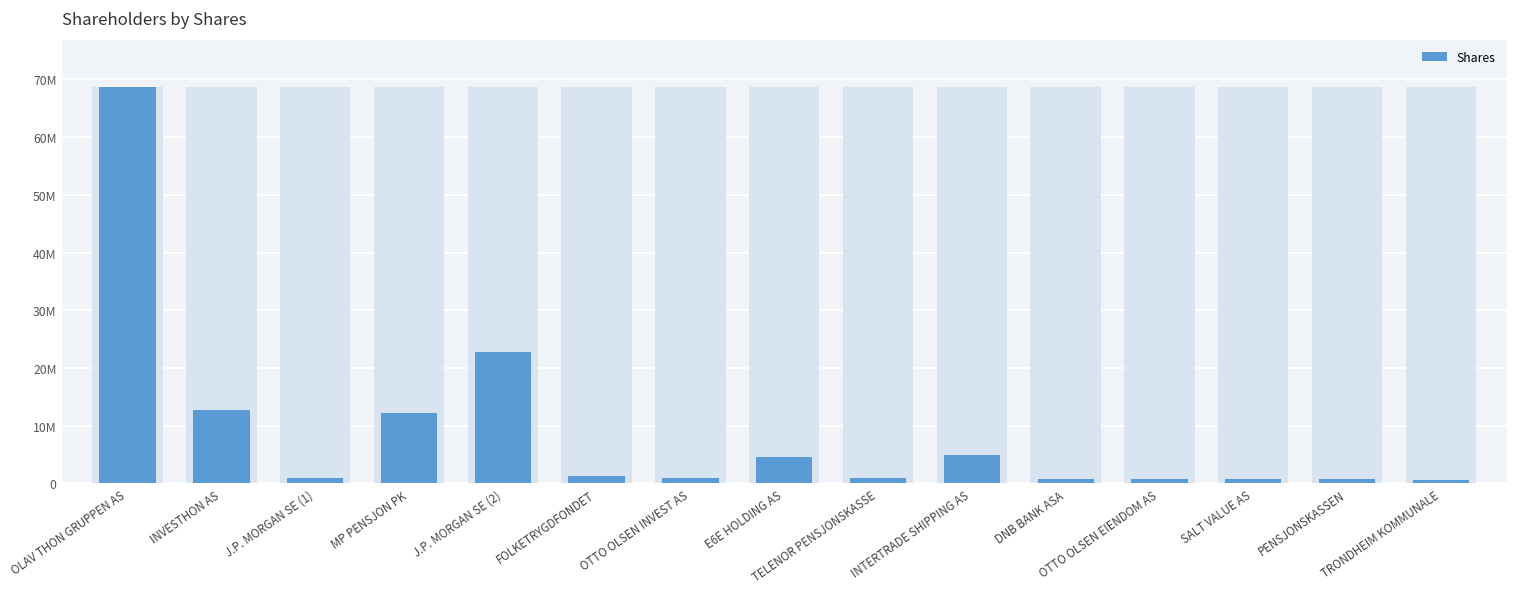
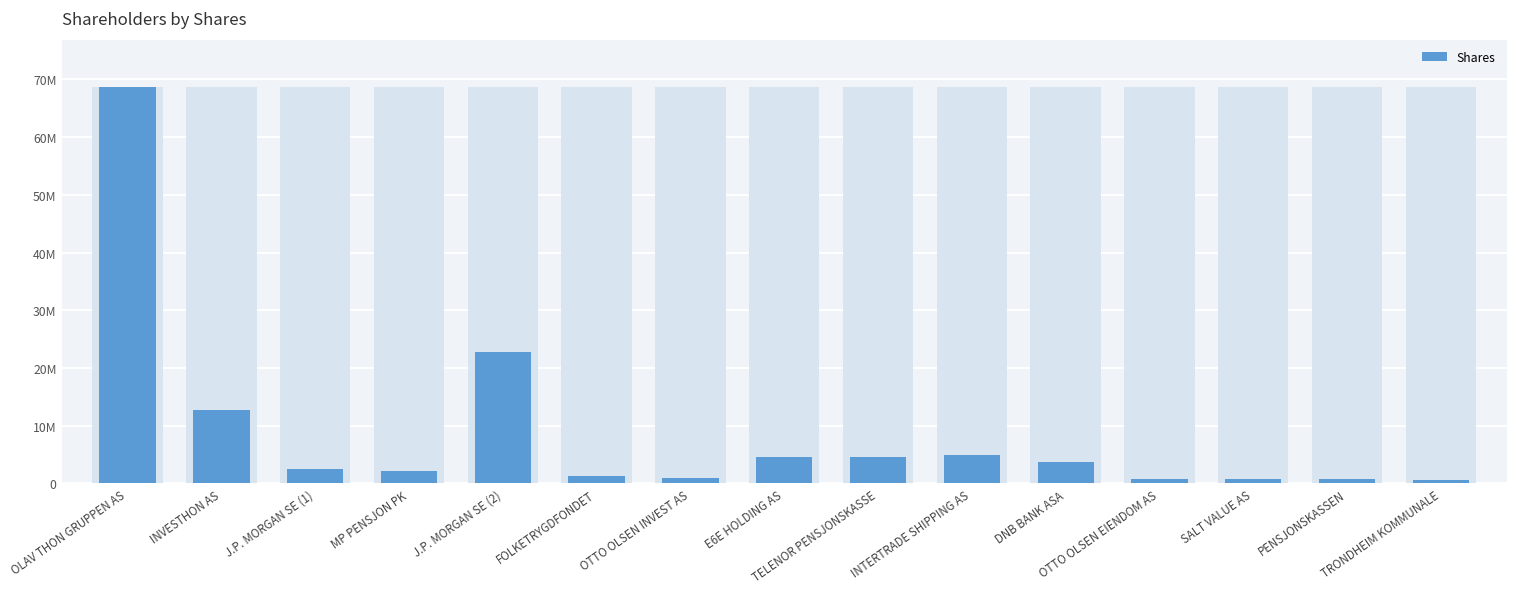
  {
    "Shares": {
      "OLAV THON GRUPPEN AS": 69000000,
-     "J.P. MORGAN SE (1)": 1000000,
-     "MP PENSJON PK": 12000000,
-     "TELENOR PENSJONSKASSE": 1000000,
-     "DNB BANK ASA": 1000000
+     "J.P. MORGAN SE (1)": 2000000,
+     "MP PENSJON PK": 2000000,
+     "TELENOR PENSJONSKASSE": 4000000,
+     "DNB BANK ASA": 4000000
    }
  }
